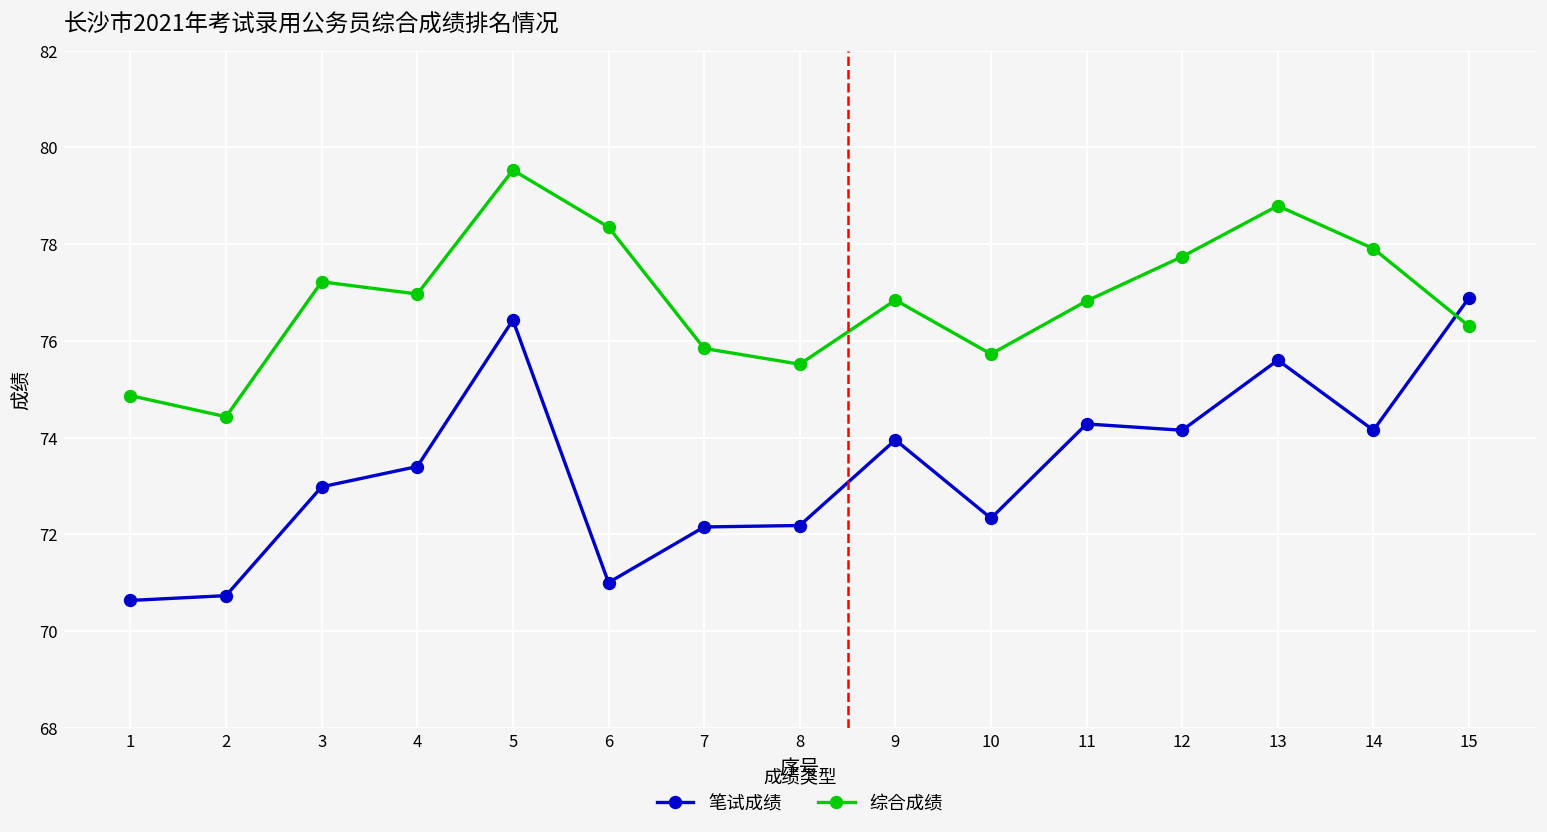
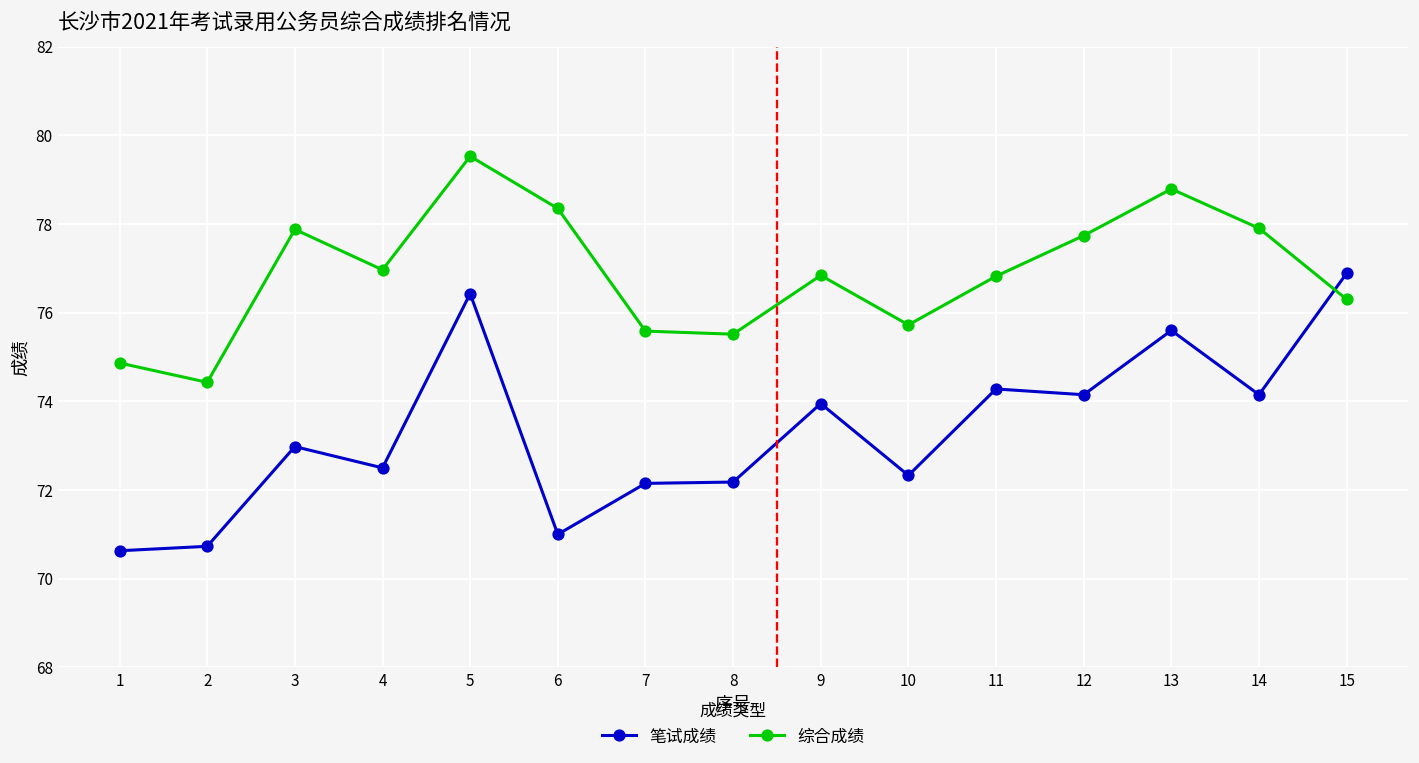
  {
    "笔试成绩": {
      "1": 70.6,
      "2": 70.7,
      "3": 73.0,
-     "4": 73.4,
+     "4": 72.5,
      "5": 76.4,
      "6": 71.0,
      "7": 72.2,
      "8": 72.2,
      "9": 74.0,
      "10": 72.3,
      "11": 74.3,
      "12": 74.2,
      "13": 75.6,
      "14": 74.2,
      "15": 76.9
    },
    "综合成绩": {
      "1": 74.9,
      "2": 74.4,
-     "3": 77.2,
+     "3": 77.9,
      "4": 77.0,
      "5": 79.5,
      "6": 78.4,
-     "7": 75.8,
+     "7": 75.6,
      "8": 75.5,
      "9": 76.8,
      "10": 75.7,
      "11": 76.8,
      "12": 77.7,
      "13": 78.8,
      "14": 77.9,
      "15": 76.3
    }
  }
